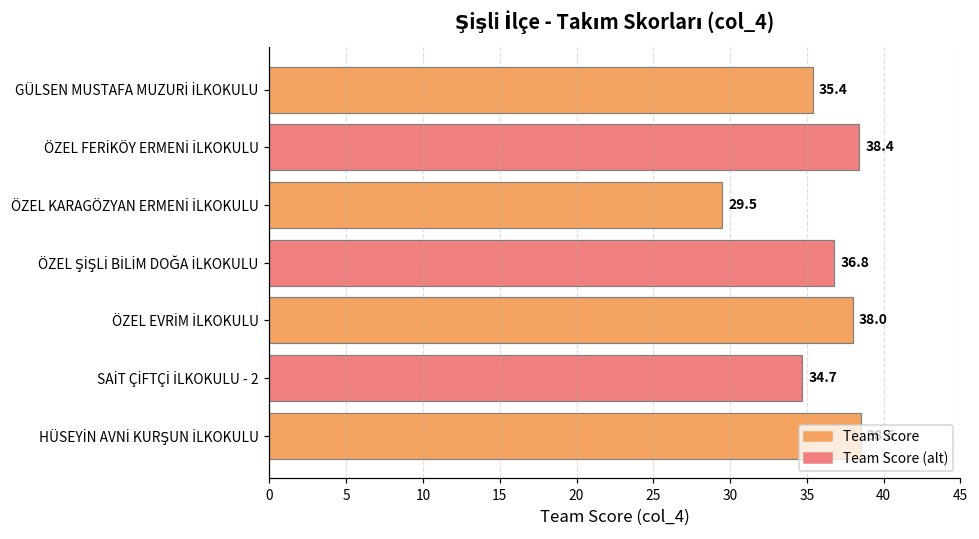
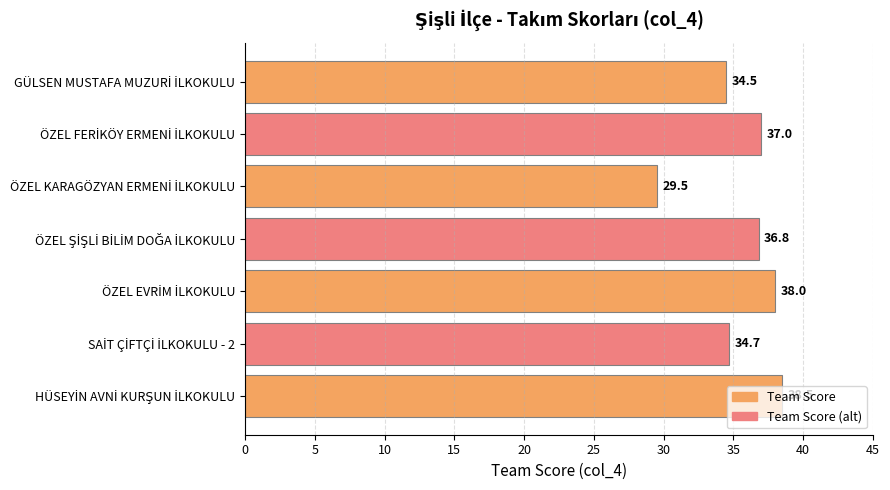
  {
-   "GÜLSEN MUSTAFA MUZURİ İLKOKULU": 35.4,
-   "ÖZEL FERİKÖY ERMENİ İLKOKULU": 38.4,
+   "GÜLSEN MUSTAFA MUZURİ İLKOKULU": 34.5,
+   "ÖZEL FERİKÖY ERMENİ İLKOKULU": 37.0,
    "ÖZEL KARAGÖZYAN ERMENİ İLKOKULU": 29.5,
    "ÖZEL ŞİŞLİ BİLİM DOĞA İLKOKULU": 36.8,
    "ÖZEL EVRİM İLKOKULU": 38.0,
    "SAİT ÇİFTÇİ İLKOKULU - 2": 34.7
  }
